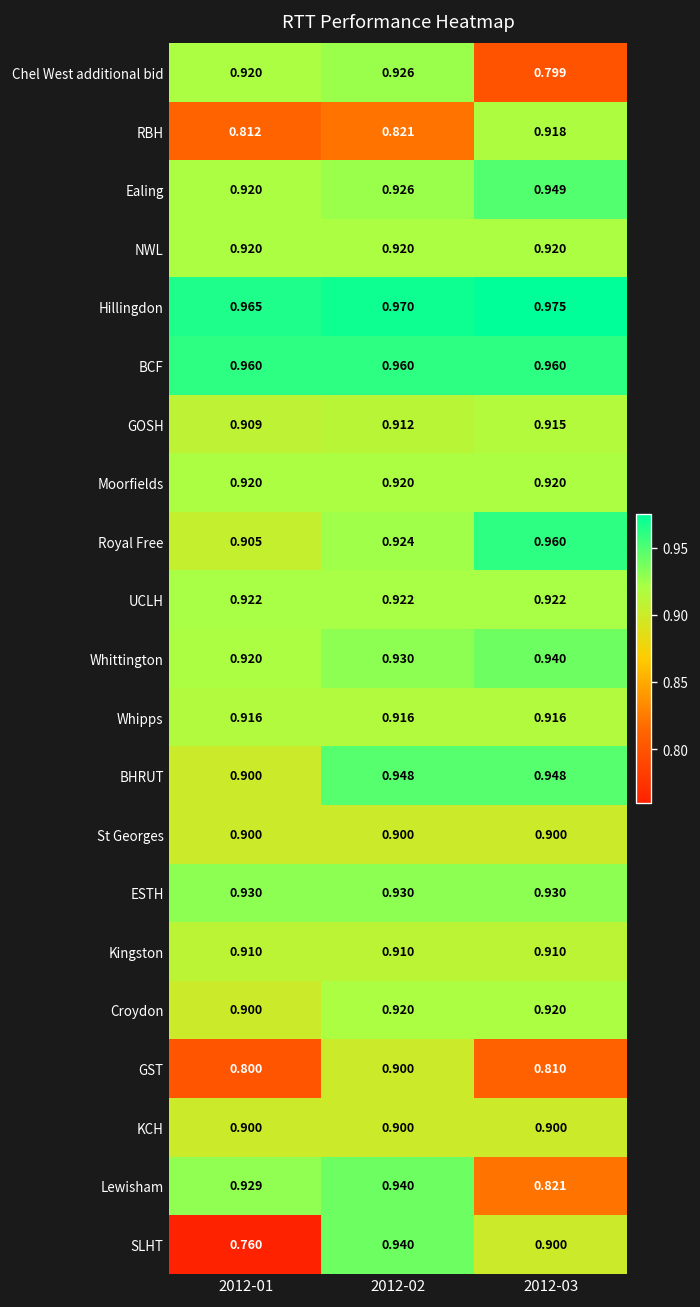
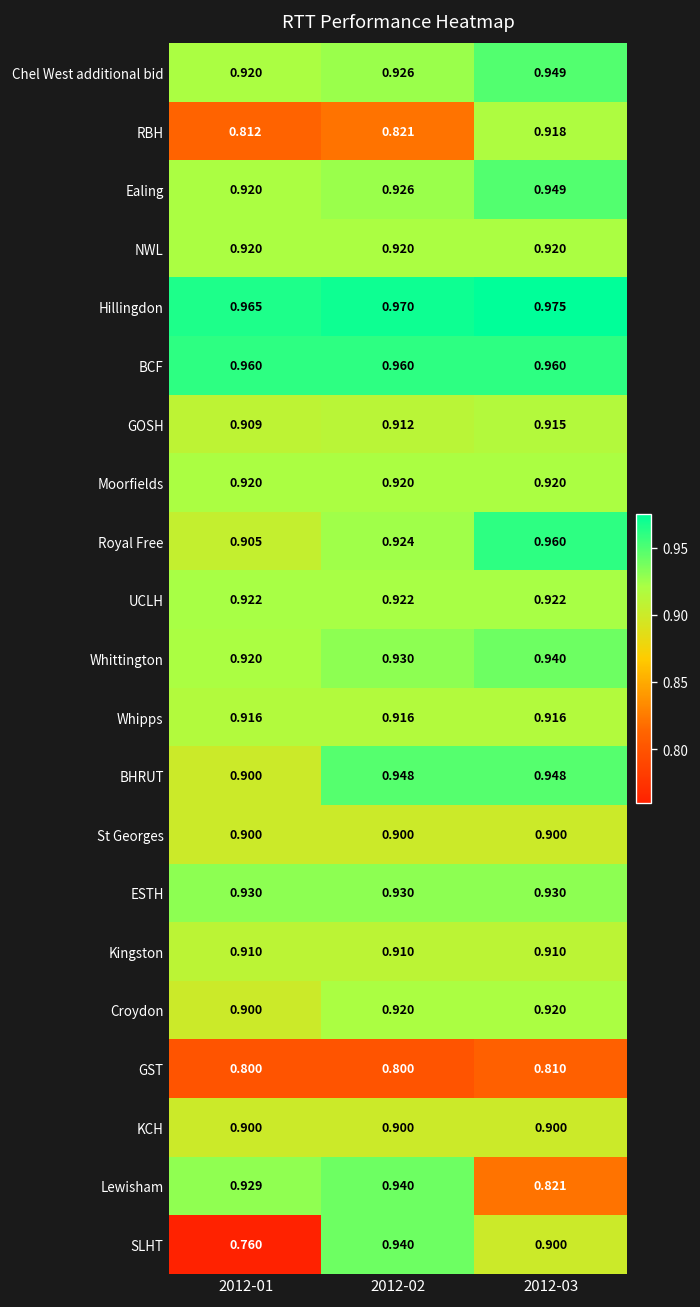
  {
    "Chel West additional bid": {
      "2012-01": 0.920,
      "2012-02": 0.926,
-     "2012-03": 0.799
+     "2012-03": 0.949
    },
    "RBH": {
      "2012-01": 0.812,
      "2012-02": 0.821,
      "2012-03": 0.918
    },
    "Ealing": {
      "2012-01": 0.920,
      "2012-02": 0.926,
      "2012-03": 0.949
    },
    "NWL": {
      "2012-01": 0.920,
      "2012-02": 0.920,
      "2012-03": 0.920
    },
    "Hillingdon": {
      "2012-01": 0.965,
      "2012-02": 0.970,
      "2012-03": 0.975
    },
    "BCF": {
      "2012-01": 0.960,
      "2012-02": 0.960,
      "2012-03": 0.960
    },
    "GOSH": {
      "2012-01": 0.909,
      "2012-02": 0.912,
      "2012-03": 0.915
    },
    "Moorfields": {
      "2012-01": 0.920,
      "2012-02": 0.920,
      "2012-03": 0.920
    },
    "Royal Free": {
      "2012-01": 0.905,
      "2012-02": 0.924,
      "2012-03": 0.960
    },
    "UCLH": {
      "2012-01": 0.922,
      "2012-02": 0.922,
      "2012-03": 0.922
    },
    "Whittington": {
      "2012-01": 0.920,
      "2012-02": 0.930,
      "2012-03": 0.940
    },
    "Whipps": {
      "2012-01": 0.916,
      "2012-02": 0.916,
      "2012-03": 0.916
    },
    "BHRUT": {
      "2012-01": 0.900,
      "2012-02": 0.948,
      "2012-03": 0.948
    },
    "St Georges": {
      "2012-01": 0.900,
      "2012-02": 0.900,
      "2012-03": 0.900
    },
    "ESTH": {
      "2012-01": 0.930,
      "2012-02": 0.930,
      "2012-03": 0.930
    },
    "Kingston": {
      "2012-01": 0.910,
      "2012-02": 0.910,
      "2012-03": 0.910
    },
    "Croydon": {
      "2012-01": 0.900,
      "2012-02": 0.920,
      "2012-03": 0.920
    },
    "GST": {
      "2012-01": 0.800,
-     "2012-02": 0.900,
+     "2012-02": 0.800,
      "2012-03": 0.810
    },
    "KCH": {
      "2012-01": 0.900,
      "2012-02": 0.900,
      "2012-03": 0.900
    },
    "Lewisham": {
      "2012-01": 0.929,
      "2012-02": 0.940,
      "2012-03": 0.821
    },
    "SLHT": {
      "2012-01": 0.760,
      "2012-02": 0.940,
      "2012-03": 0.900
    }
  }
